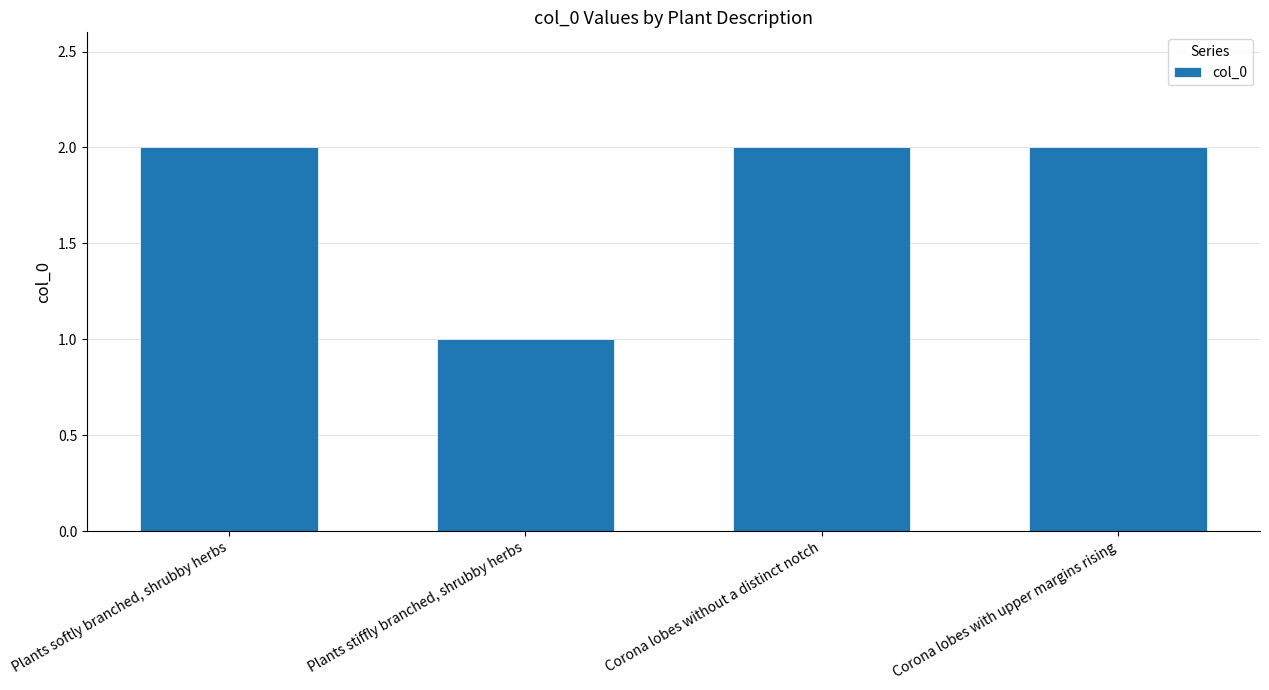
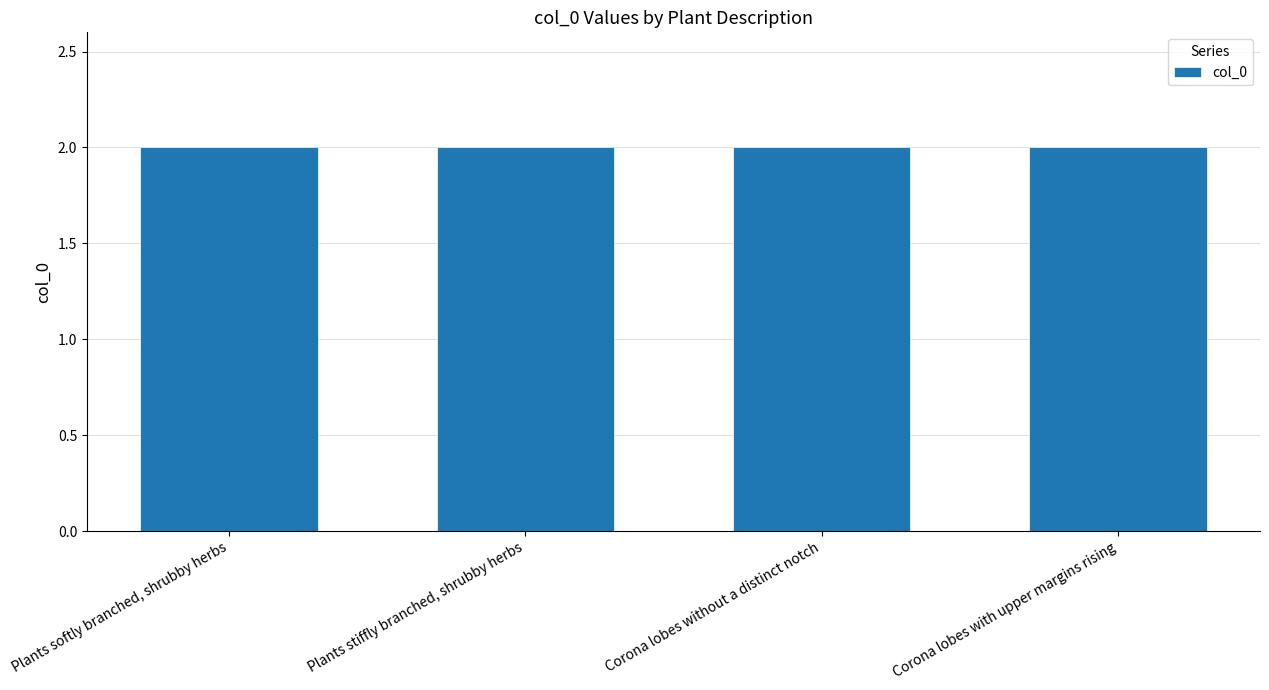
  {
    "Plants softly branched, shrubby herbs": 2,
-   "Plants stiffly branched, shrubby herbs": 1,
+   "Plants stiffly branched, shrubby herbs": 2,
    "Corona lobes without a distinct notch": 2,
    "Corona lobes with upper margins rising": 2
  }
